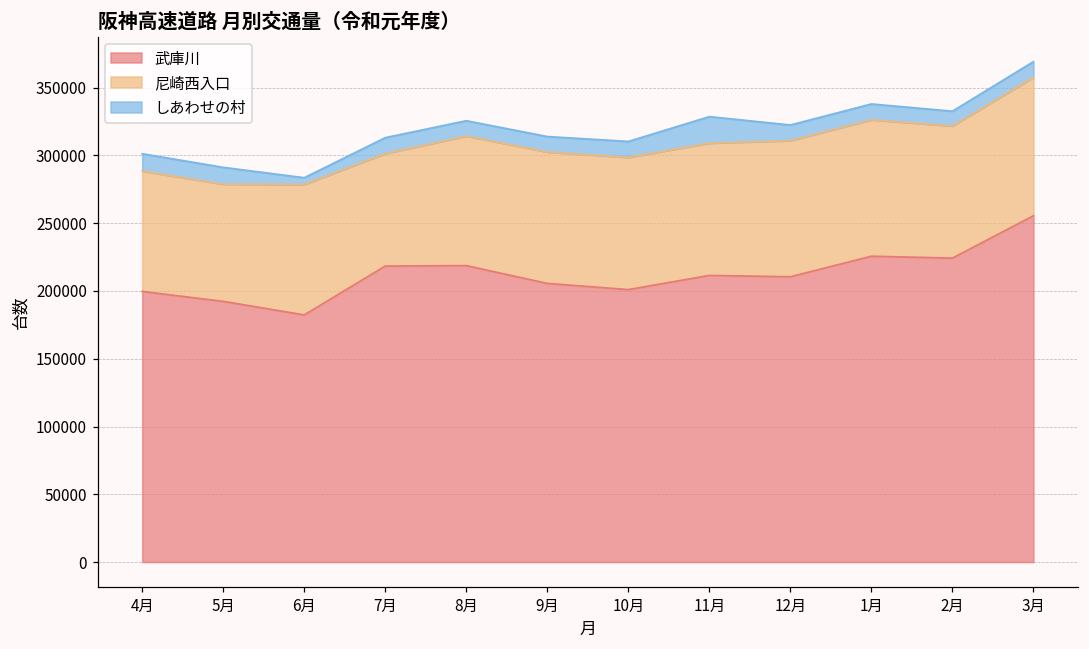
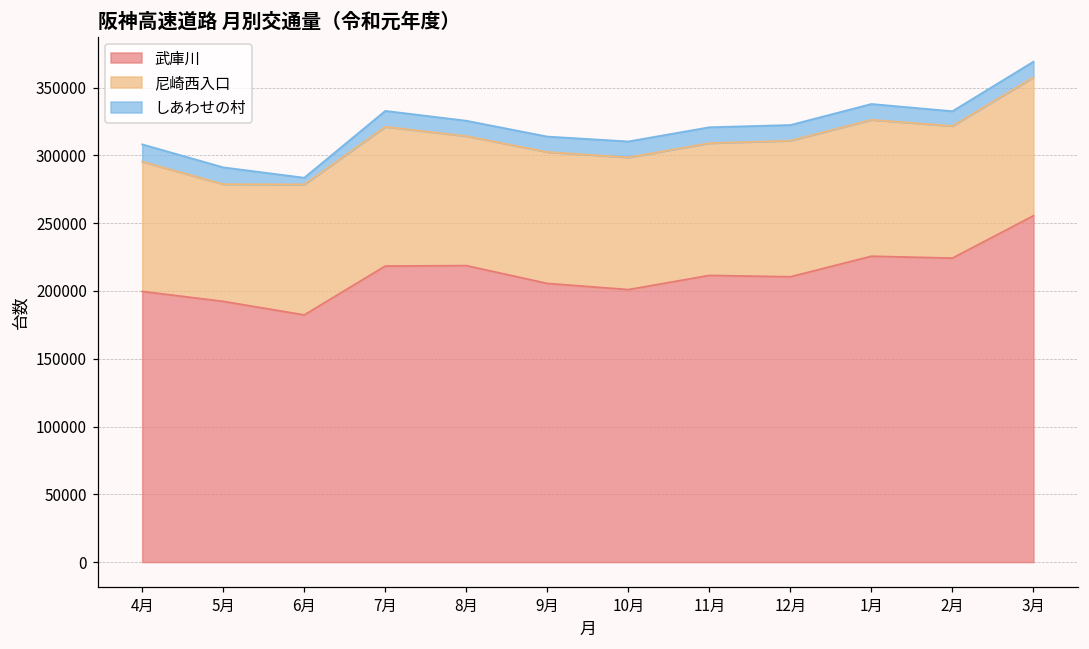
  {
    "武庫川": {
      "4月": 200000,
      "5月": 192000,
      "6月": 182000,
      "7月": 218000,
      "8月": 219000,
      "9月": 206000,
      "10月": 201000,
      "11月": 211000,
      "12月": 210000,
      "1月": 226000,
      "2月": 224000,
      "3月": 255000
    },
    "尼崎西入口": {
-     "4月": 89000,
+     "4月": 96000,
      "5月": 86000,
      "6月": 96000,
-     "7月": 83000,
+     "7月": 103000,
      "8月": 96000,
      "9月": 97000,
      "10月": 98000,
      "11月": 98000,
      "12月": 100000,
      "1月": 101000,
      "2月": 97000,
      "3月": 102000
    },
    "しあわせの村": {
      "4月": 13000,
      "5月": 12000,
      "6月": 5000,
      "7月": 12000,
      "8月": 11000,
      "9月": 11000,
      "10月": 12000,
-     "11月": 20000,
+     "11月": 12000,
      "12月": 12000,
      "1月": 12000,
      "2月": 11000,
      "3月": 12000
    }
  }
